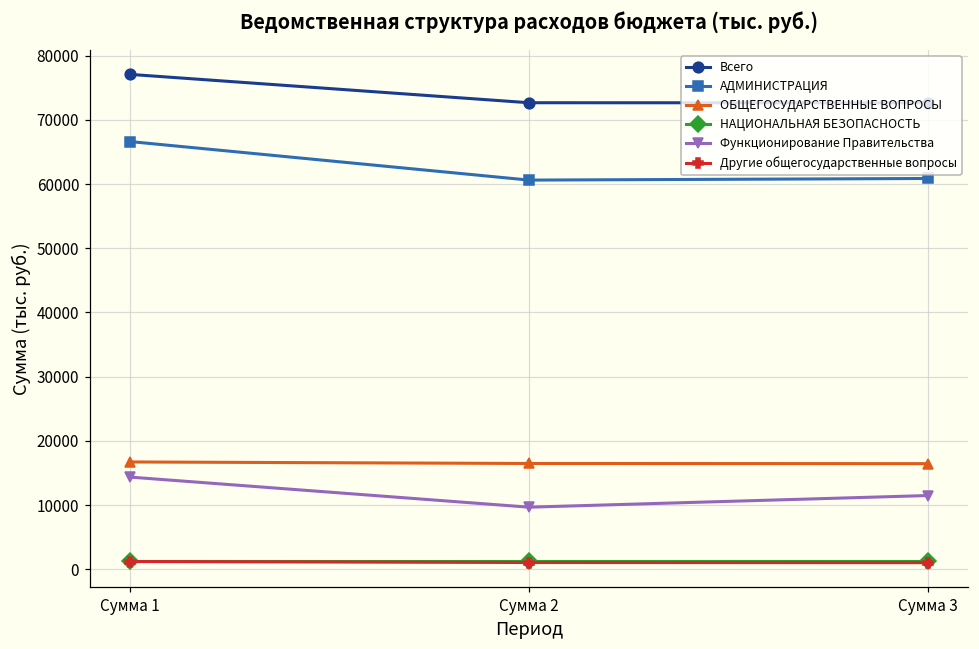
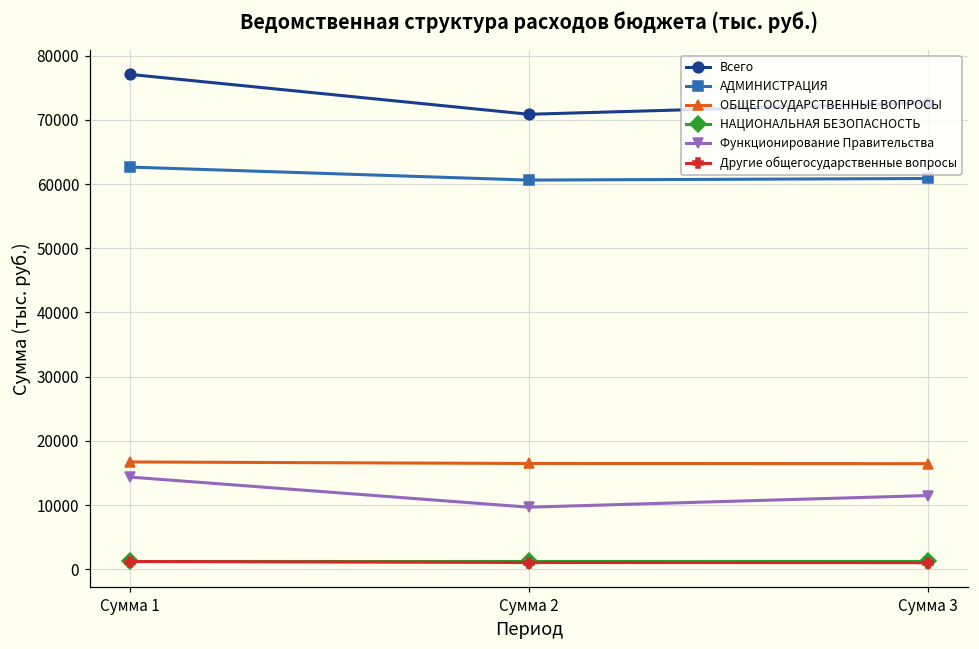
  {
    "Всего": {
      "Сумма 1": 77000,
-     "Сумма 2": 73000
+     "Сумма 2": 71000
    },
    "АДМИНИСТРАЦИЯ": {
-     "Сумма 1": 67000,
+     "Сумма 1": 63000,
      "Сумма 2": 61000,
      "Сумма 3": 61000
    },
    "Функционирование Правительства": {
      "Сумма 1": 14000,
      "Сумма 2": 10000,
      "Сумма 3": 12000
    }
  }
